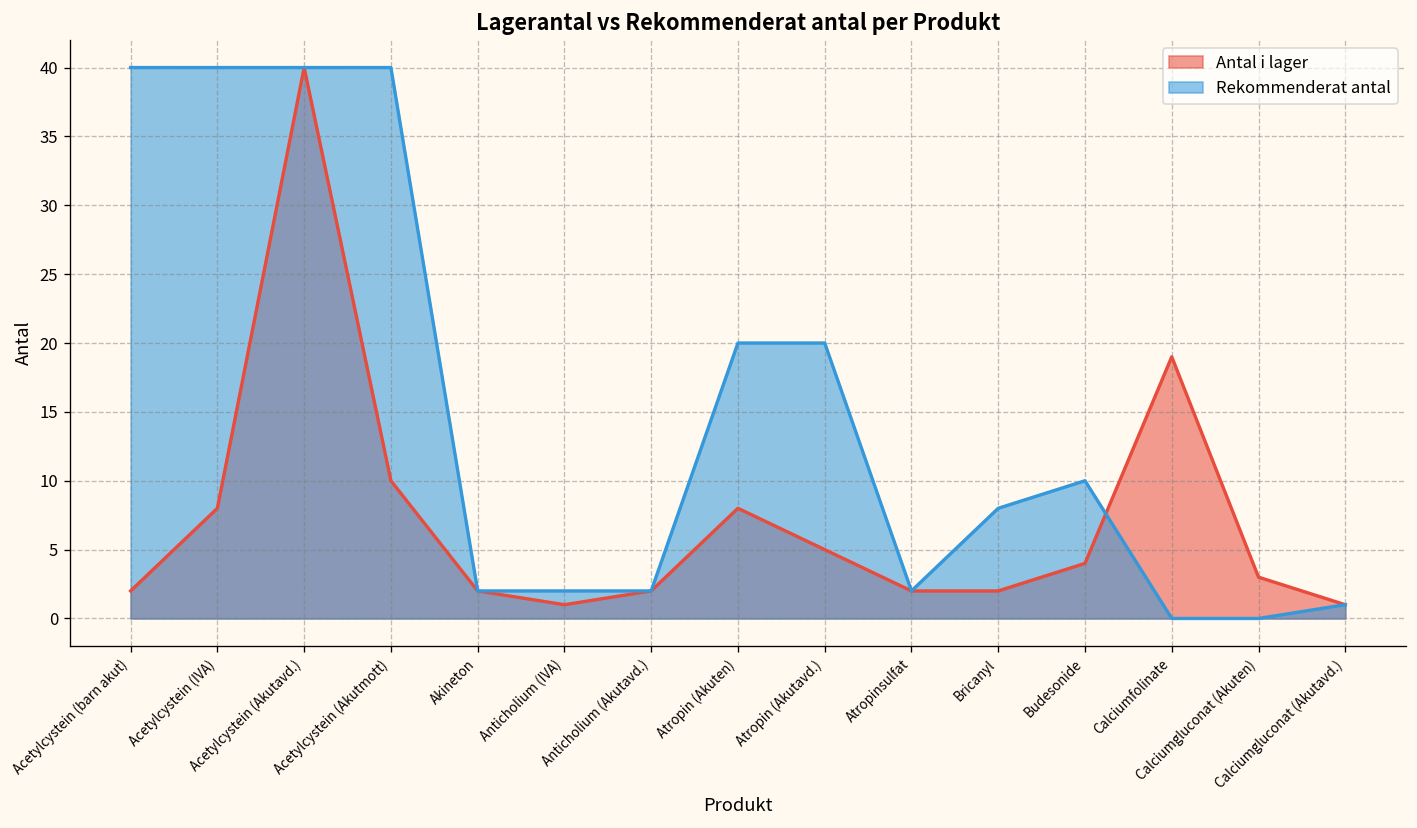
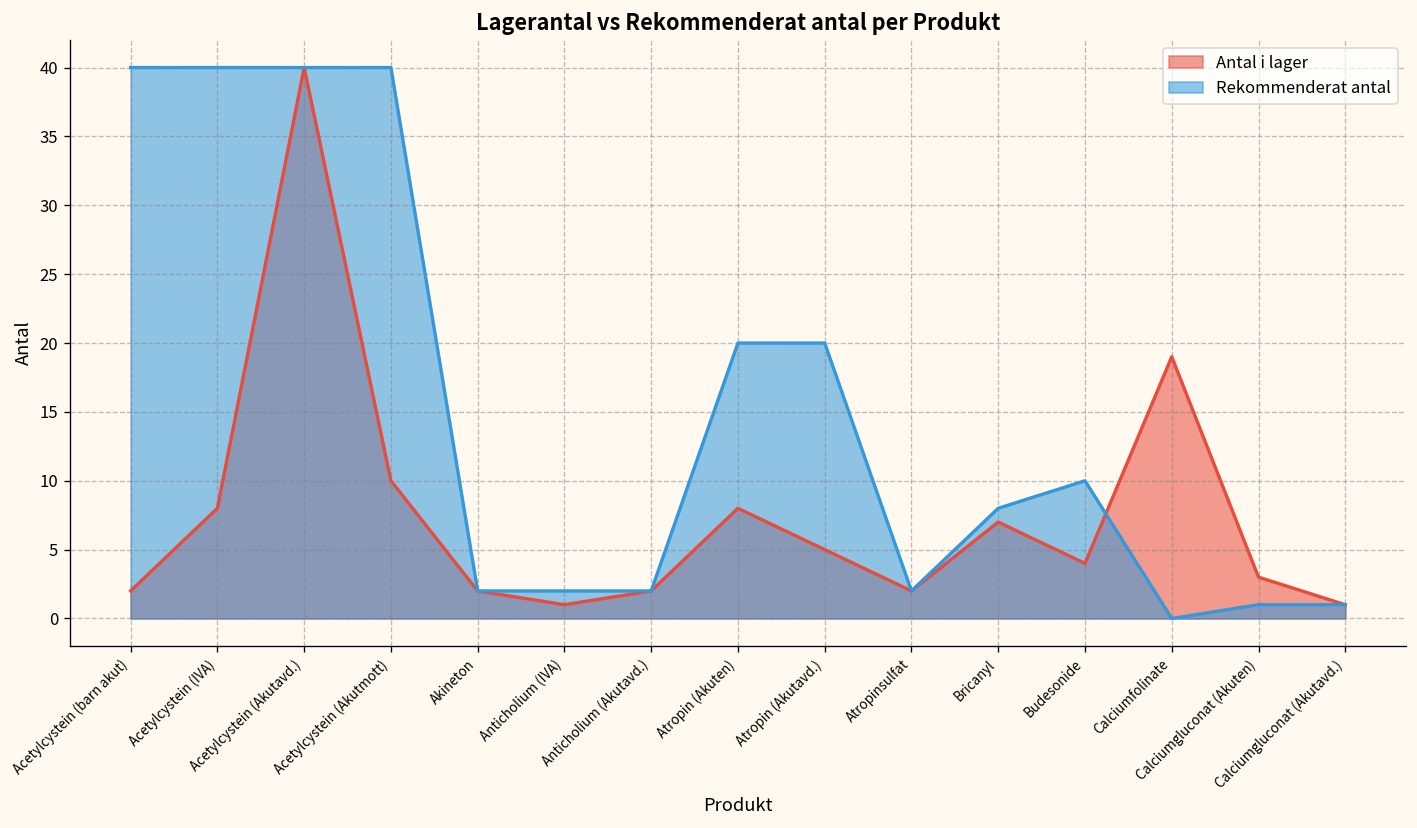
  {
    "Antal i lager": {
      "Acetylcystein (barn akut)": 2,
      "Acetylcystein (IVA)": 8,
      "Acetylcystein (Akutmott)": 10,
      "Anticholium (IVA)": 1,
      "Atropin (Akuten)": 8,
      "Atropin (Akutavd.)": 5,
-     "Bricanyl": 2,
+     "Bricanyl": 7,
      "Budesonide": 4,
      "Calciumfolinate": 19,
      "Calciumgluconat (Akuten)": 3
    },
    "Rekommenderat antal": {
      "Acetylcystein (barn akut)": 40,
      "Acetylcystein (IVA)": 40,
      "Acetylcystein (Akutmott)": 40,
      "Anticholium (IVA)": 2,
      "Atropin (Akuten)": 20,
      "Atropin (Akutavd.)": 20,
      "Bricanyl": 8,
      "Budesonide": 10,
      "Calciumfolinate": 0,
-     "Calciumgluconat (Akuten)": 0
+     "Calciumgluconat (Akuten)": 1
    }
  }
